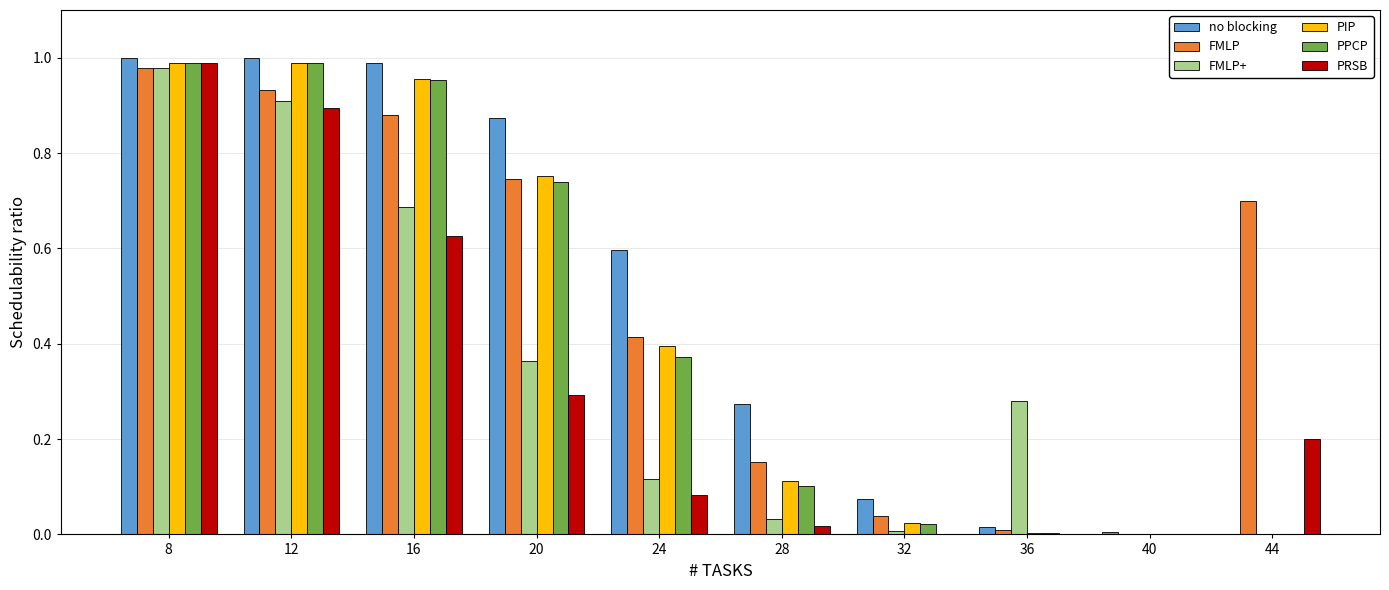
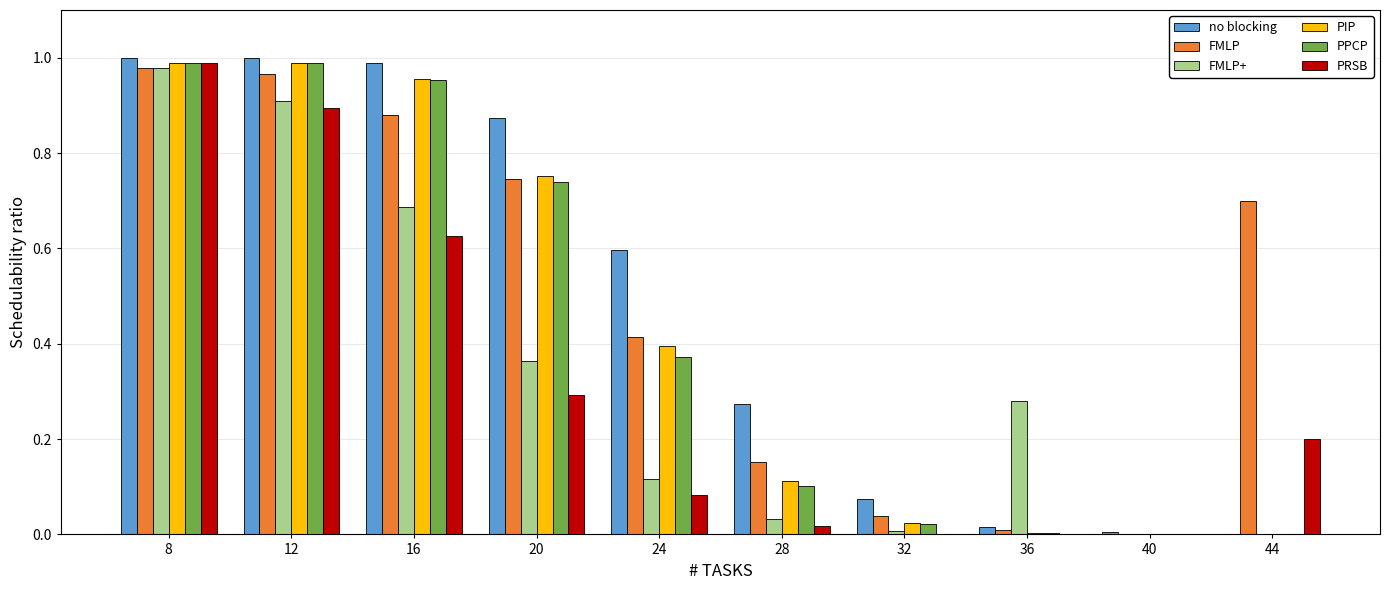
  {
    "no blocking": {
      "8": 1.00,
      "12": 1.00,
      "16": 0.99,
      "20": 0.87,
      "24": 0.60,
      "28": 0.27,
      "32": 0.07,
      "36": 0.02,
      "44": 0.00
    },
    "FMLP": {
      "8": 0.98,
-     "12": 0.93,
+     "12": 0.96,
      "16": 0.88,
      "20": 0.74,
      "24": 0.41,
      "28": 0.15,
      "32": 0.04,
      "36": 0.01,
      "44": 0.70
    },
    "FMLP+": {
      "8": 0.98,
      "12": 0.91,
      "16": 0.69,
      "20": 0.36,
      "24": 0.12,
      "28": 0.03,
      "32": 0.01,
      "36": 0.28,
      "40": 0.00,
      "44": 0.00
    },
    "PIP": {
      "8": 0.99,
      "12": 0.99,
      "16": 0.95,
      "20": 0.75,
      "24": 0.40,
      "28": 0.11,
      "32": 0.02,
      "40": 0.00,
      "44": 0.00
    },
    "PPCP": {
      "8": 0.99,
      "12": 0.99,
      "16": 0.95,
      "20": 0.74,
      "24": 0.37,
      "28": 0.10,
      "32": 0.02,
      "40": 0.00,
      "44": 0.00
    },
    "PRSB": {
      "8": 0.99,
      "12": 0.90,
      "16": 0.63,
      "20": 0.29,
      "24": 0.08,
      "28": 0.02,
      "40": 0.00,
      "44": 0.20
    }
  }
